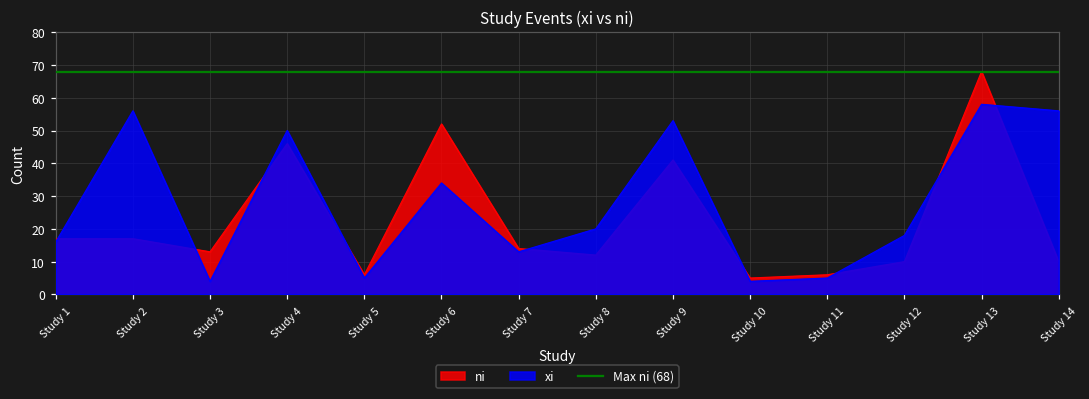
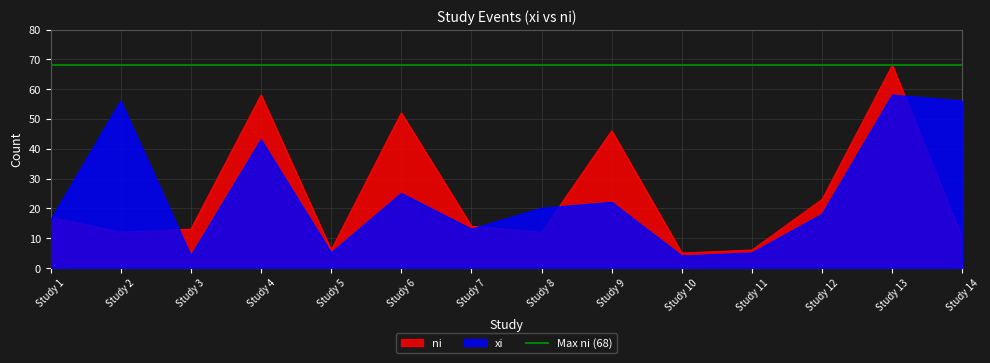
  {
    "ni": {
      "Study 1": 17,
-     "Study 2": 17,
+     "Study 2": 12,
      "Study 3": 13,
-     "Study 4": 46,
+     "Study 4": 58,
      "Study 5": 6,
      "Study 6": 52,
      "Study 7": 14,
      "Study 8": 12,
-     "Study 9": 41,
+     "Study 9": 46,
      "Study 10": 5,
      "Study 11": 6,
-     "Study 12": 10,
+     "Study 12": 23,
      "Study 13": 68,
      "Study 14": 10
    },
    "xi": {
      "Study 1": 16,
      "Study 2": 56,
      "Study 3": 4,
-     "Study 4": 50,
+     "Study 4": 43,
      "Study 5": 5,
-     "Study 6": 34,
+     "Study 6": 25,
      "Study 7": 13,
      "Study 8": 20,
-     "Study 9": 53,
+     "Study 9": 22,
      "Study 10": 4,
      "Study 11": 5,
      "Study 12": 18,
      "Study 13": 58,
      "Study 14": 56
    }
  }
